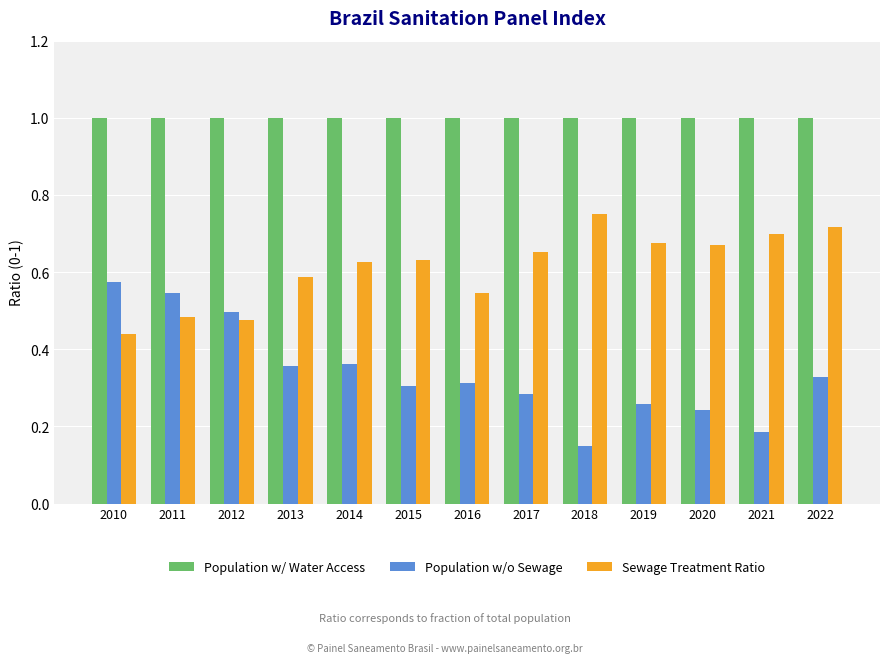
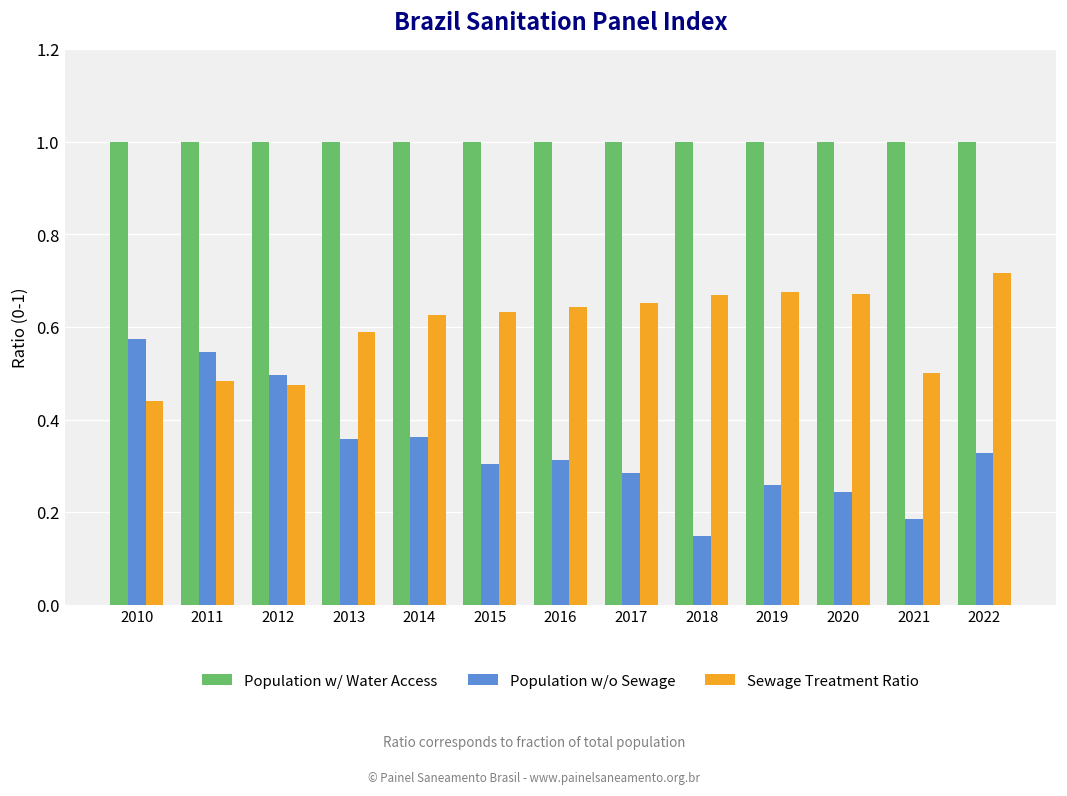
  {
    "Population w/ Water Access": {
      "2010": 1.00,
      "2011": 1.00,
      "2012": 1.00,
      "2013": 1.00,
      "2014": 1.00,
      "2015": 1.00,
      "2016": 1.00,
      "2017": 1.00,
      "2018": 1.00,
      "2019": 1.00,
      "2020": 1.00,
      "2021": 1.00,
      "2022": 1.00
    },
    "Population w/o Sewage": {
      "2010": 0.57,
      "2011": 0.55,
      "2012": 0.50,
      "2013": 0.36,
      "2014": 0.36,
      "2015": 0.30,
      "2016": 0.31,
      "2017": 0.28,
      "2018": 0.15,
      "2019": 0.26,
      "2020": 0.24,
      "2021": 0.19,
      "2022": 0.33
    },
    "Sewage Treatment Ratio": {
      "2010": 0.44,
      "2011": 0.48,
      "2012": 0.48,
      "2013": 0.59,
      "2014": 0.63,
      "2015": 0.63,
-     "2016": 0.55,
+     "2016": 0.64,
      "2017": 0.65,
-     "2018": 0.75,
+     "2018": 0.67,
      "2019": 0.68,
      "2020": 0.67,
-     "2021": 0.7,
+     "2021": 0.5,
      "2022": 0.72
    }
  }
